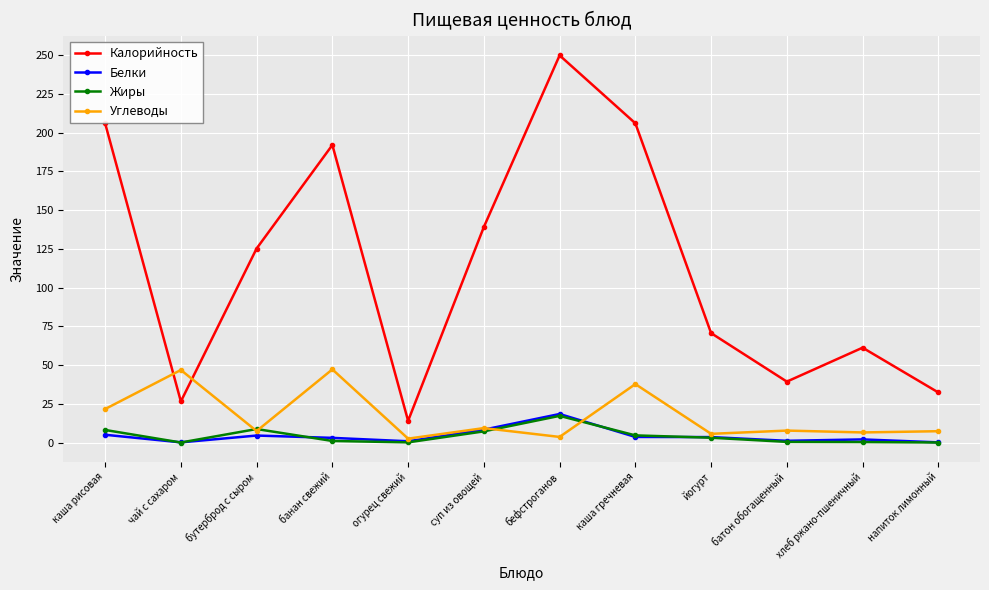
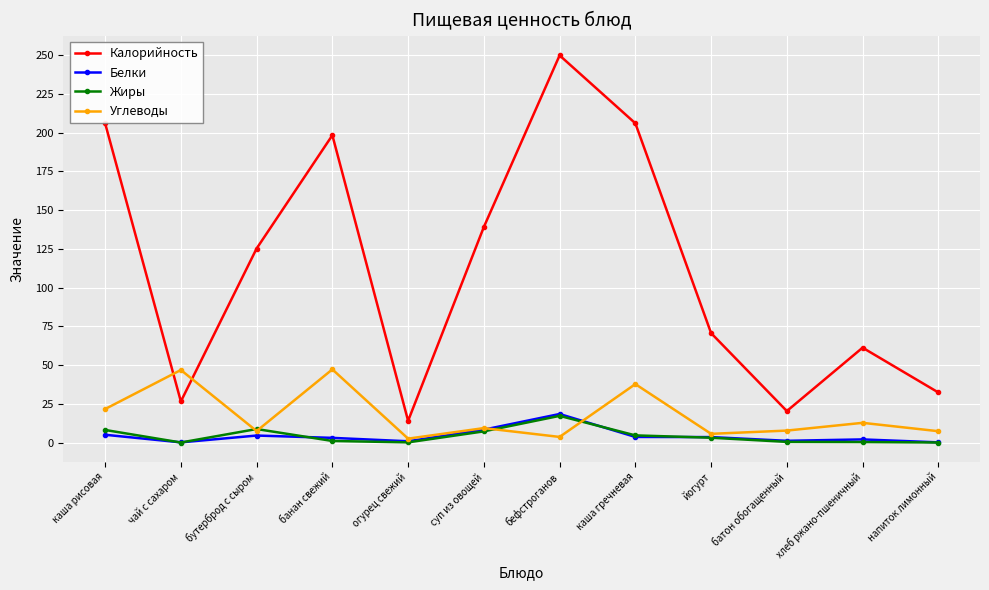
  {
    "Калорийность": {
      "каша рисовая": 206,
      "чай с сахаром": 27,
      "бутерброд с сыром": 125,
-     "банан свежий": 192,
+     "банан свежий": 198,
      "огурец свежий": 14,
      "суп из овощей": 139,
      "бефстроганов": 250,
      "каша гречневая": 206,
      "йогурт": 71,
-     "батон обогащенный": 39,
+     "батон обогащенный": 20,
      "хлеб ржано-пшеничный": 61,
      "напиток лимонный": 32
    },
    "Белки": {
      "каша рисовая": 5,
      "бутерброд с сыром": 5,
      "банан свежий": 3,
      "хлеб ржано-пшеничный": 2
    },
    "Жиры": {
      "каша рисовая": 8,
      "банан свежий": 1,
      "хлеб ржано-пшеничный": 0
    },
    "Углеводы": {
      "каша рисовая": 22,
      "чай с сахаром": 47,
      "банан свежий": 47,
      "огурец свежий": 3,
      "бефстроганов": 4,
      "каша гречневая": 38,
      "йогурт": 6,
      "батон обогащенный": 8,
-     "хлеб ржано-пшеничный": 7,
+     "хлеб ржано-пшеничный": 13,
      "напиток лимонный": 7
    }
  }
